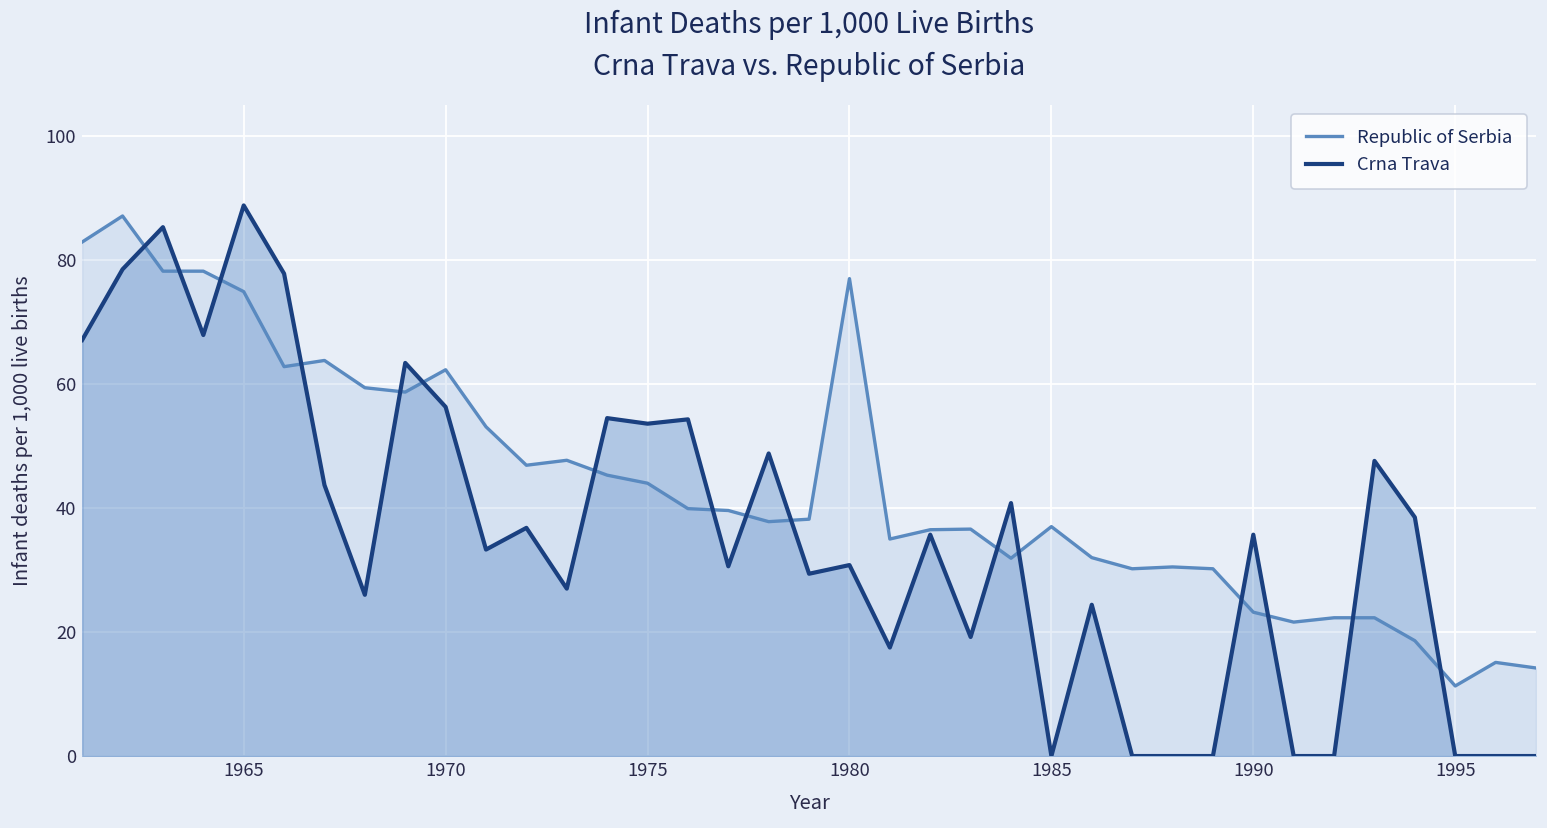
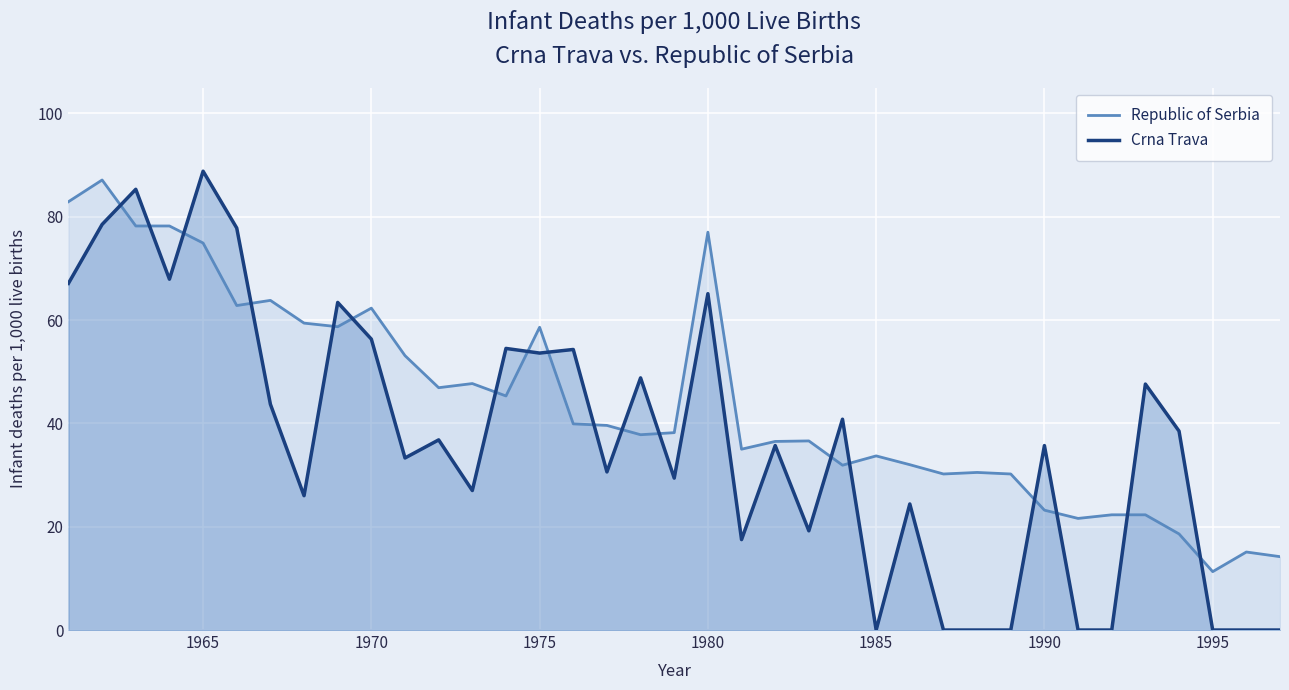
  {
    "Republic of Serbia": {
      "1965": 75,
      "1970": 62,
-     "1975": 44,
+     "1975": 59,
      "1980": 77,
-     "1985": 37,
+     "1985": 34,
      "1990": 23,
      "1995": 11
    },
    "Crna Trava": {
      "1965": 89,
      "1970": 56,
      "1975": 54,
-     "1980": 31,
+     "1980": 65,
      "1985": 0,
      "1990": 36,
      "1995": 0
    }
  }
